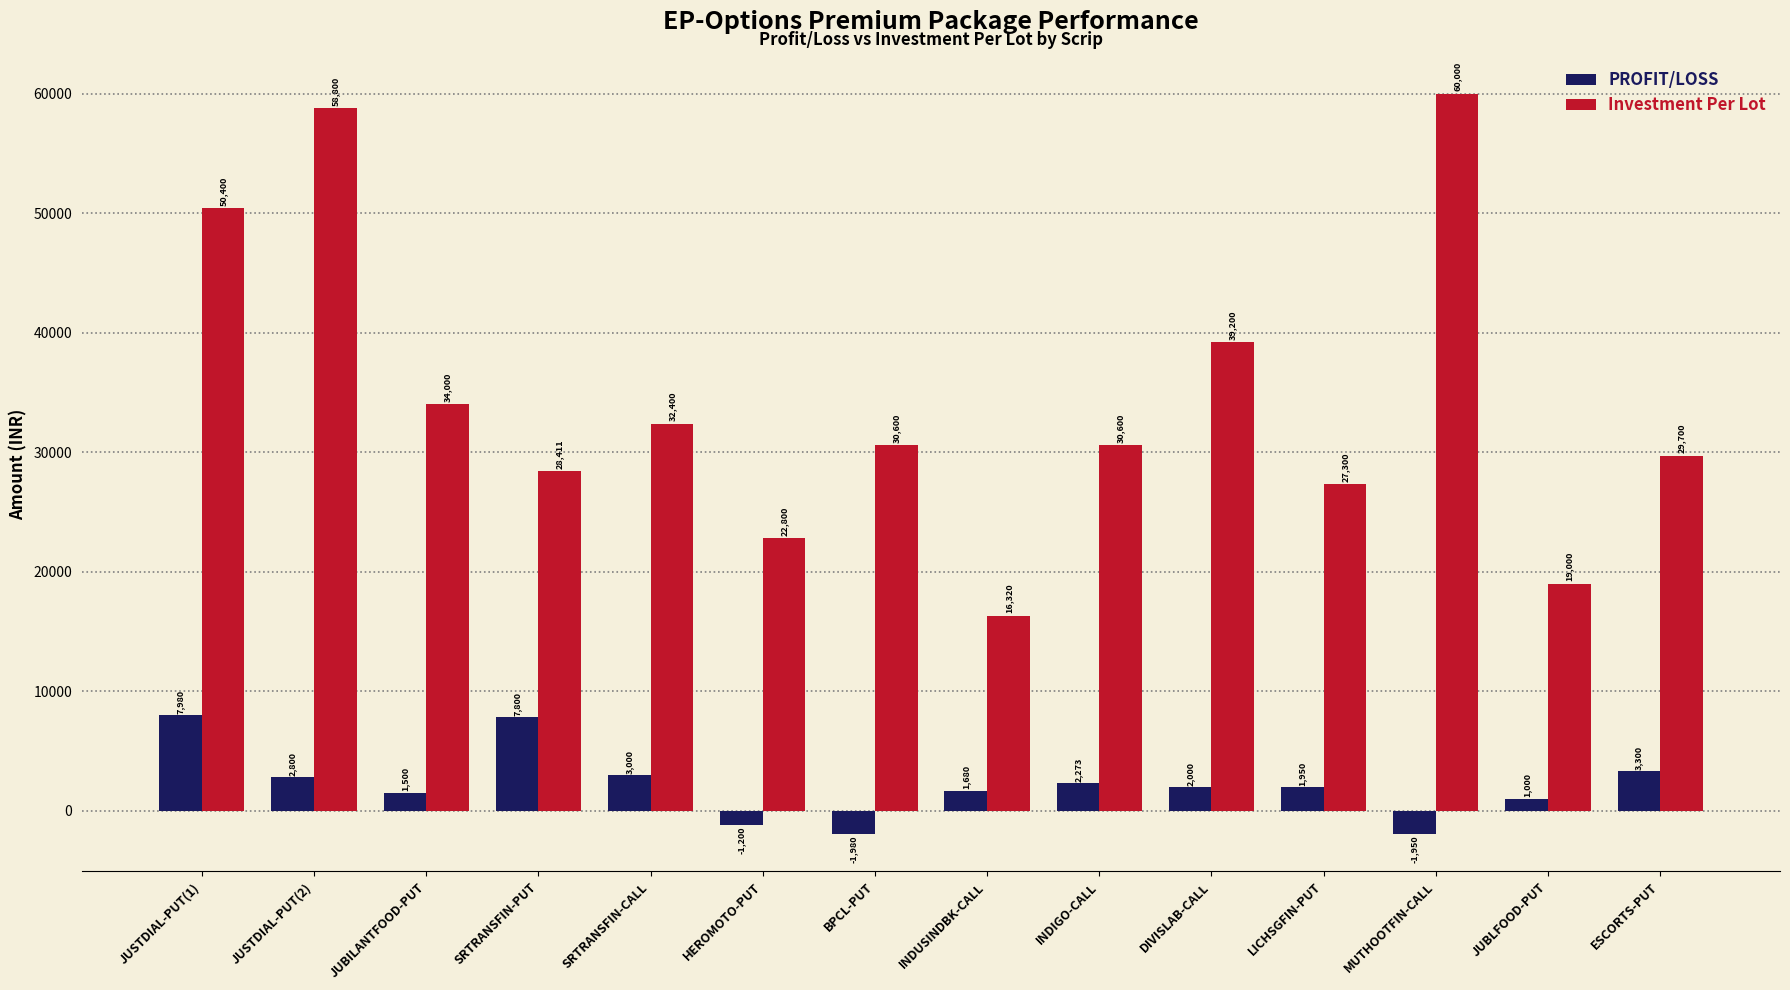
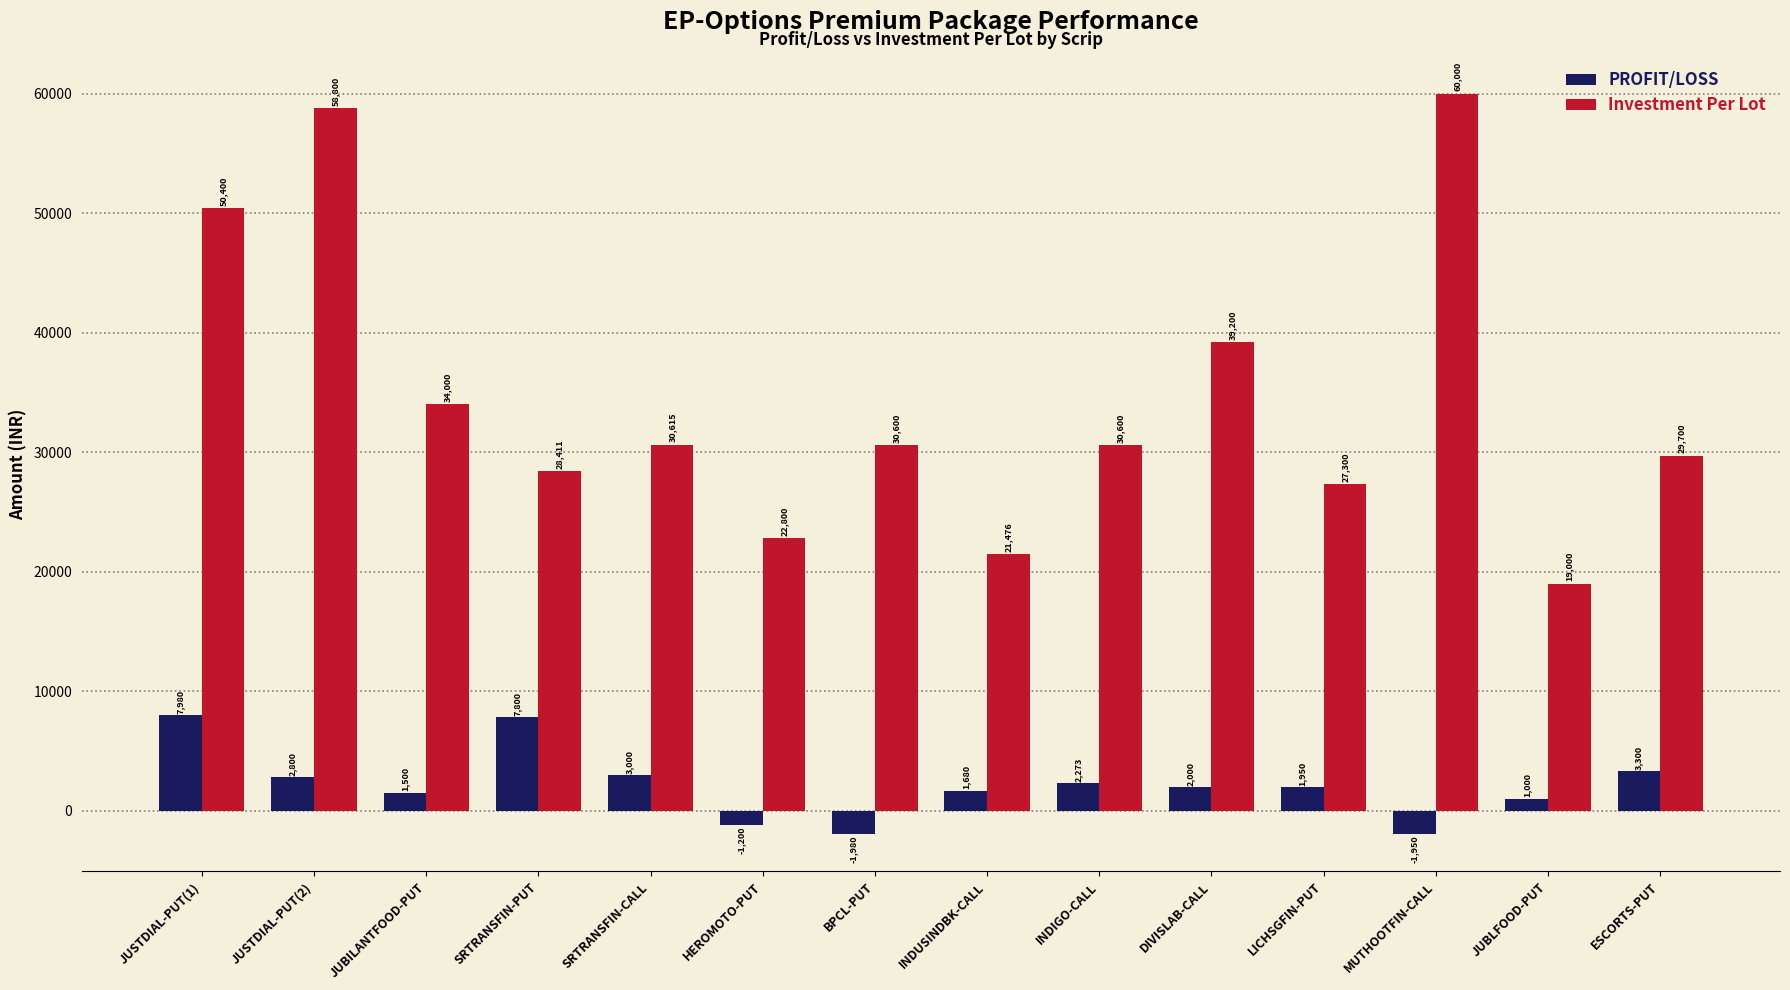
  {
    "PROFIT/LOSS": {
      "JUSTDIAL-PUT(1)": "7,980",
      "JUSTDIAL-PUT(2)": "2,800",
      "JUBILANTFOOD-PUT": "1,500",
      "SRTRANSFIN-PUT": "7,800",
      "SRTRANSFIN-CALL": "3,000",
      "HEROMOTO-PUT": "-1,200",
      "BPCL-PUT": "-1,980",
      "INDUSINDBK-CALL": "1,680",
      "DIVISLAB-CALL": "2,000",
      "LICHSGFIN-PUT": "1,950",
      "MUTHOOTFIN-CALL": "-1,950",
      "JUBLFOOD-PUT": "1,000",
      "ESCORTS-PUT": "3,300"
    },
    "Investment Per Lot": {
      "JUSTDIAL-PUT(1)": "50,400",
      "JUSTDIAL-PUT(2)": "58,800",
      "JUBILANTFOOD-PUT": "34,000",
-     "SRTRANSFIN-CALL": "32,400",
+     "SRTRANSFIN-CALL": "30,615",
      "HEROMOTO-PUT": "22,800",
      "BPCL-PUT": "30,600",
-     "INDUSINDBK-CALL": "16,320",
+     "INDUSINDBK-CALL": "21,476",
      "INDIGO-CALL": "30,600",
      "DIVISLAB-CALL": "39,200",
      "LICHSGFIN-PUT": "27,300",
      "MUTHOOTFIN-CALL": "60,000",
      "JUBLFOOD-PUT": "19,000",
      "ESCORTS-PUT": "29,700"
    }
  }
